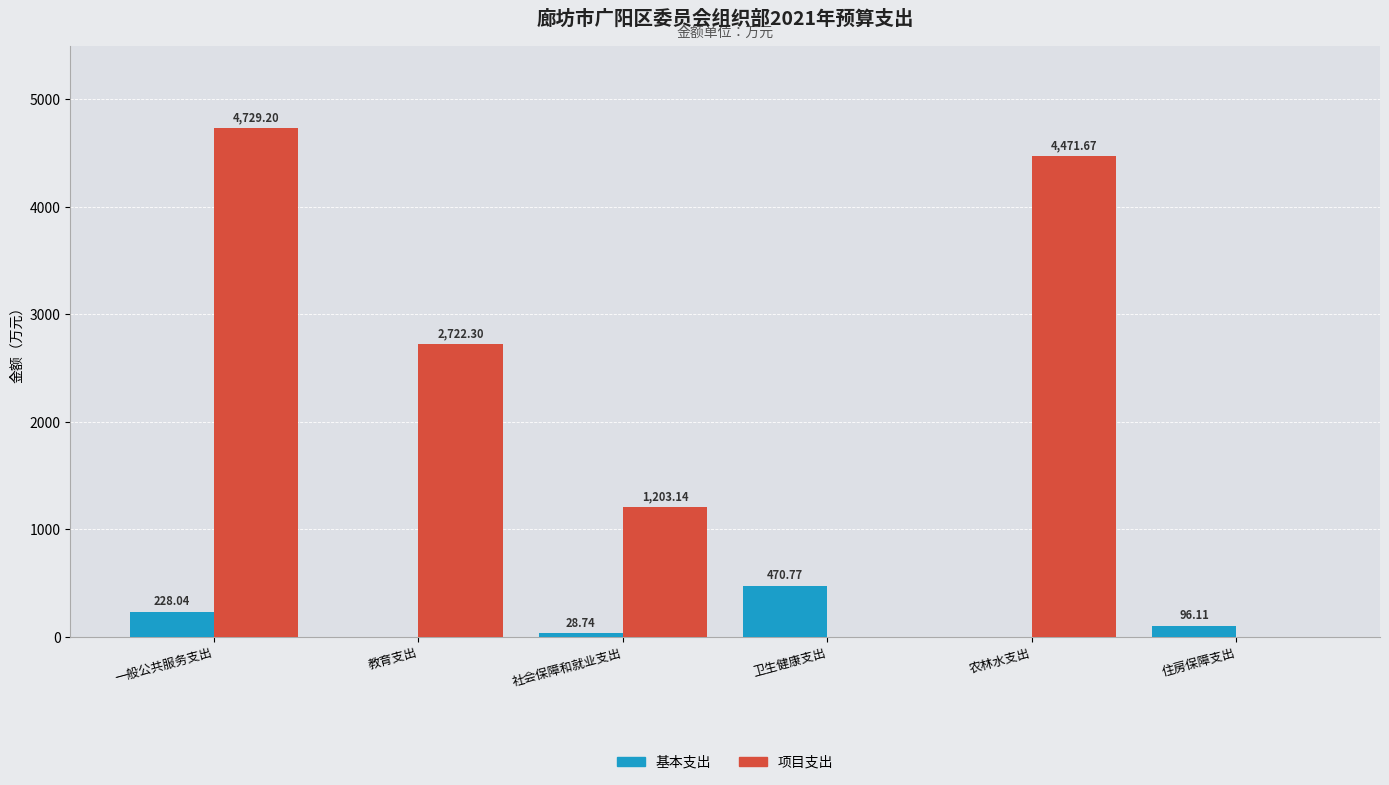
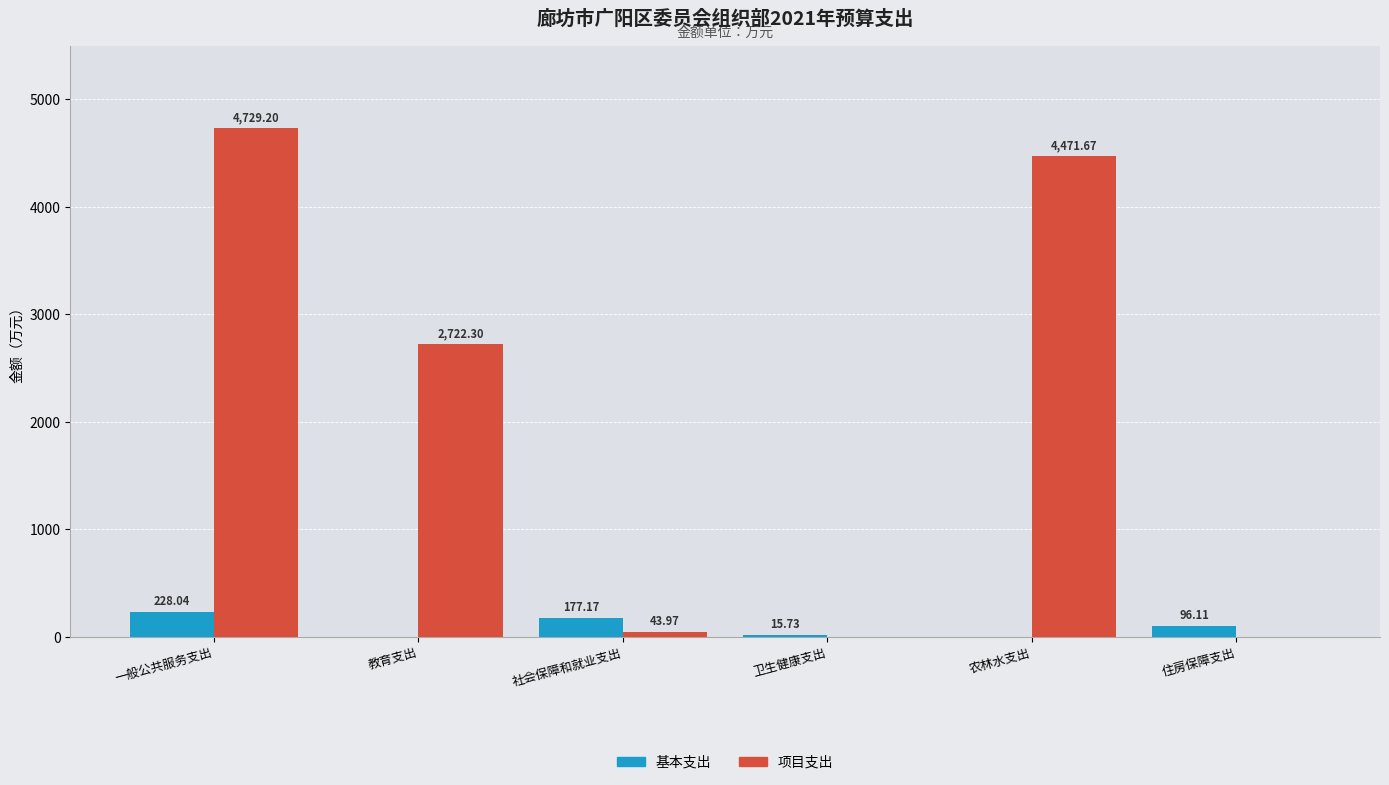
  {
    "基本支出": {
      "一般公共服务支出": "228.04",
-     "社会保障和就业支出": "28.74",
-     "卫生健康支出": "470.77",
+     "社会保障和就业支出": "177.17",
+     "卫生健康支出": "15.73",
      "住房保障支出": "96.11"
    },
    "项目支出": {
      "一般公共服务支出": "4,729.20",
      "教育支出": "2,722.30",
-     "社会保障和就业支出": "1,203.14",
+     "社会保障和就业支出": "43.97",
      "农林水支出": "4,471.67"
    }
  }
